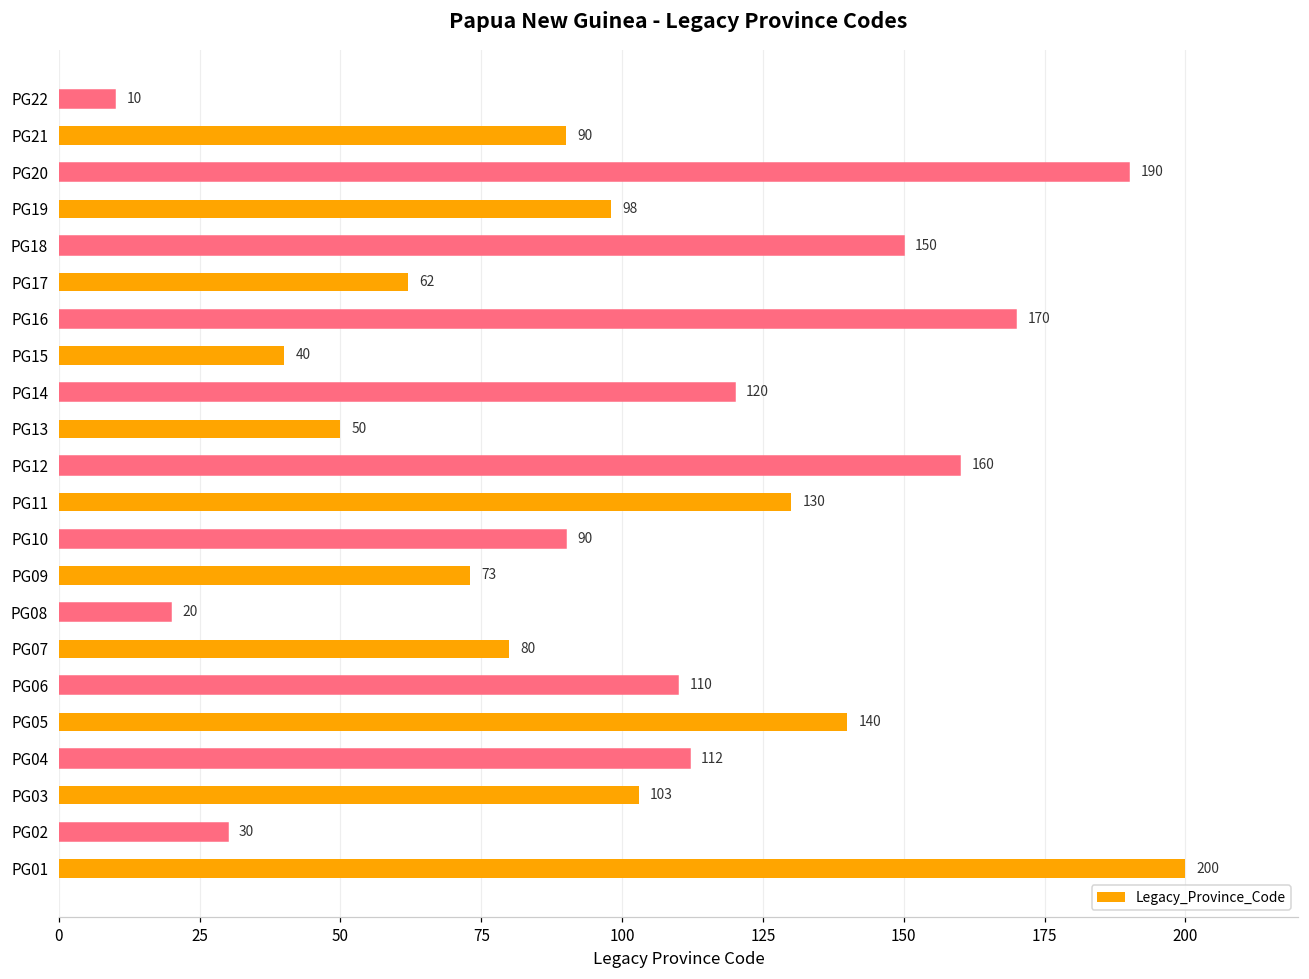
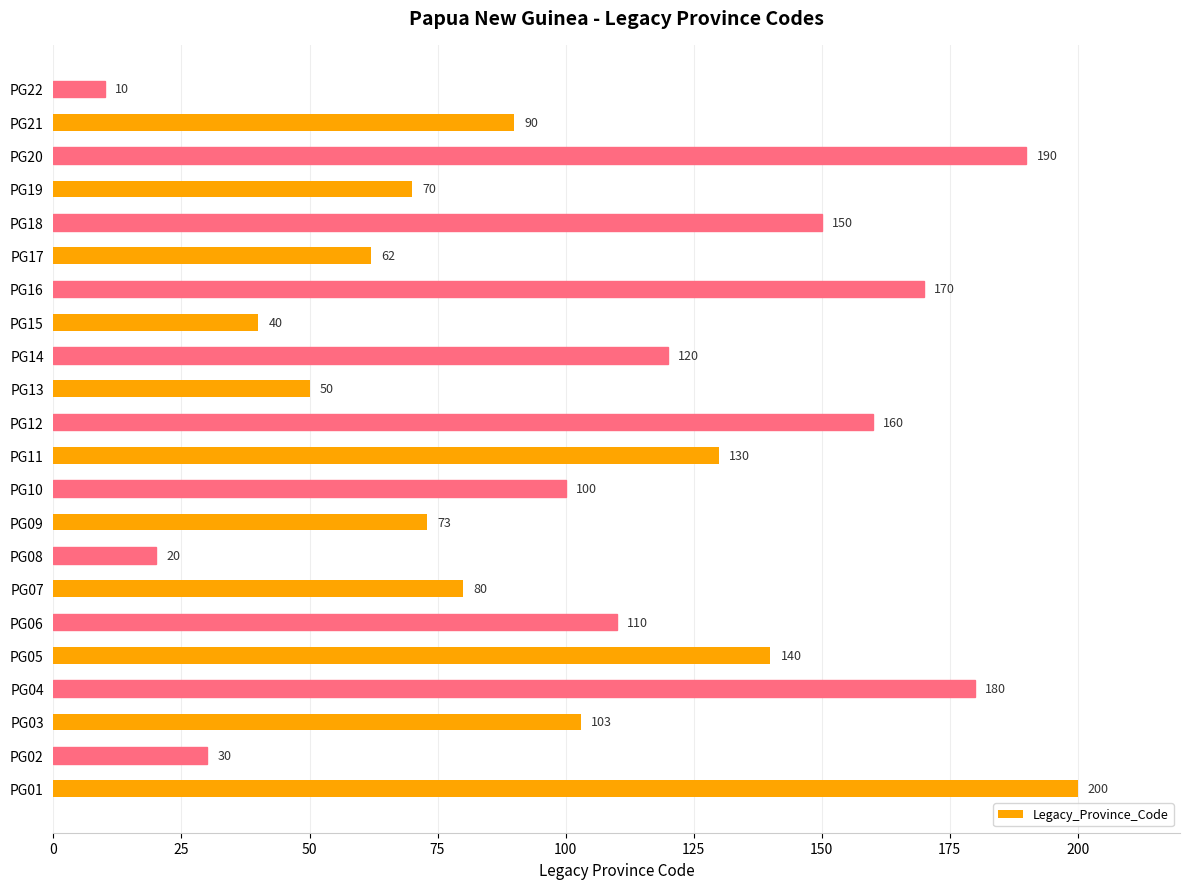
  {
    "PG22": 10,
    "PG21": 90,
    "PG20": 190,
-   "PG19": 98,
+   "PG19": 70,
    "PG18": 150,
    "PG17": 62,
    "PG16": 170,
    "PG15": 40,
    "PG14": 120,
    "PG13": 50,
    "PG12": 160,
    "PG11": 130,
-   "PG10": 90,
+   "PG10": 100,
    "PG09": 73,
    "PG08": 20,
    "PG07": 80,
    "PG06": 110,
    "PG05": 140,
-   "PG04": 112,
+   "PG04": 180,
    "PG03": 103,
    "PG02": 30,
    "PG01": 200
  }
